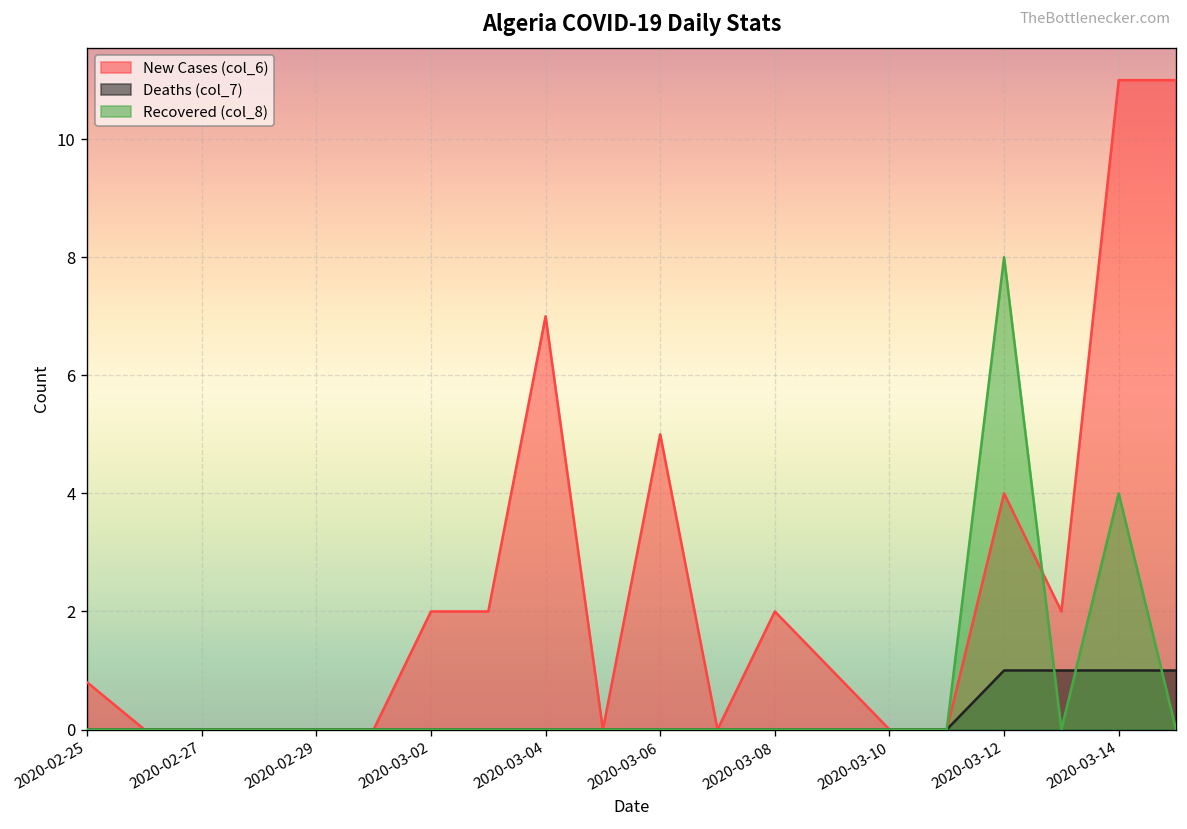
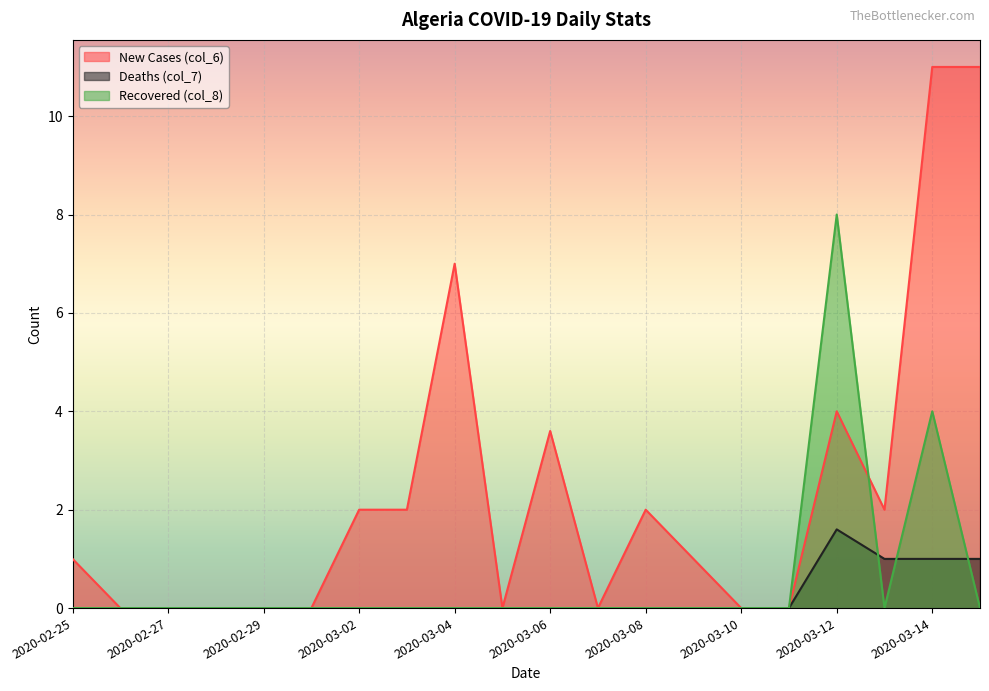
  {
    "New Cases (col_6)": {
-     "2020-02-25": 0.8,
+     "2020-02-25": 1.0,
      "2020-03-02": 2.0,
      "2020-03-04": 7.0,
-     "2020-03-06": 5.0,
+     "2020-03-06": 3.6,
      "2020-03-08": 2.0,
      "2020-03-12": 4.0,
      "2020-03-14": 11.0
    },
    "Deaths (col_7)": {
-     "2020-03-12": 1.0,
+     "2020-03-12": 1.6,
      "2020-03-14": 1.0
    },
    "Recovered (col_8)": {
      "2020-03-12": 8.0,
      "2020-03-14": 4.0
    }
  }
